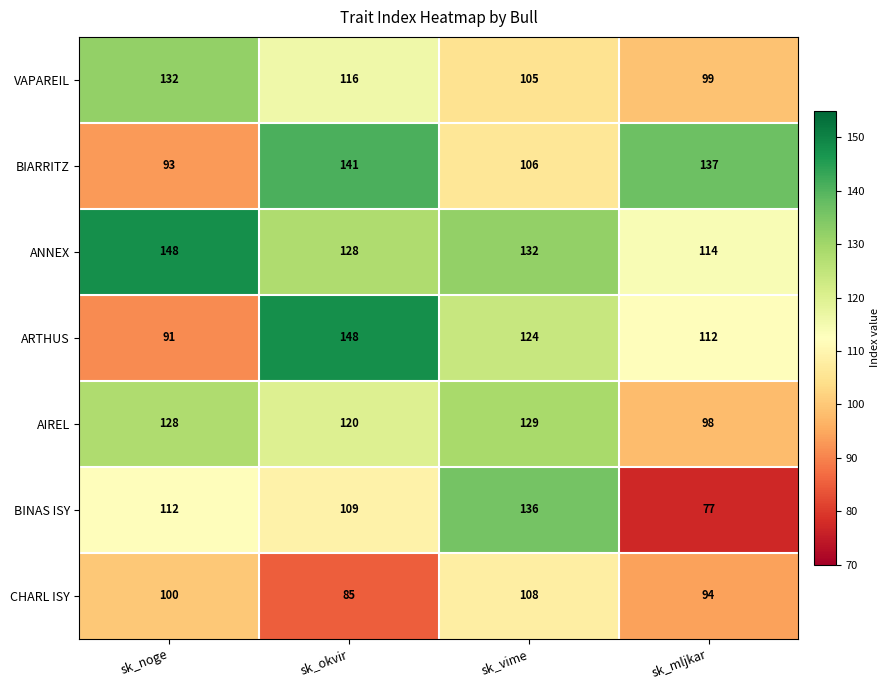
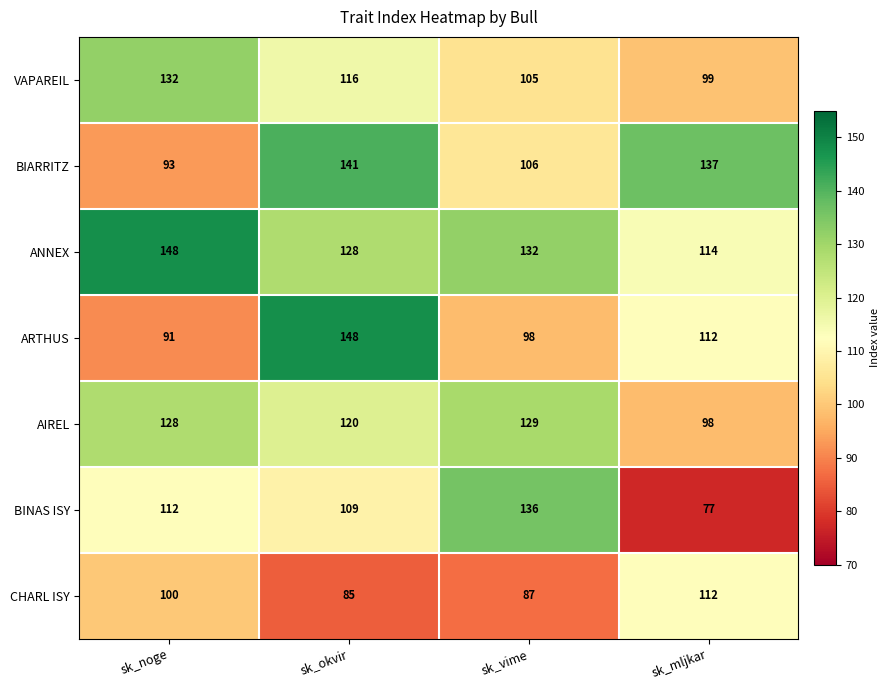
  {
    "VAPAREIL": {
      "sk_noge": 132,
      "sk_okvir": 116,
      "sk_vime": 105,
      "sk_mljkar": 99
    },
    "BIARRITZ": {
      "sk_noge": 93,
      "sk_okvir": 141,
      "sk_vime": 106,
      "sk_mljkar": 137
    },
    "ANNEX": {
      "sk_noge": 148,
      "sk_okvir": 128,
      "sk_vime": 132,
      "sk_mljkar": 114
    },
    "ARTHUS": {
      "sk_noge": 91,
      "sk_okvir": 148,
-     "sk_vime": 124,
+     "sk_vime": 98,
      "sk_mljkar": 112
    },
    "AIREL": {
      "sk_noge": 128,
      "sk_okvir": 120,
      "sk_vime": 129,
      "sk_mljkar": 98
    },
    "BINAS ISY": {
      "sk_noge": 112,
      "sk_okvir": 109,
      "sk_vime": 136,
      "sk_mljkar": 77
    },
    "CHARL ISY": {
      "sk_noge": 100,
      "sk_okvir": 85,
-     "sk_vime": 108,
-     "sk_mljkar": 94
+     "sk_vime": 87,
+     "sk_mljkar": 112
    }
  }
